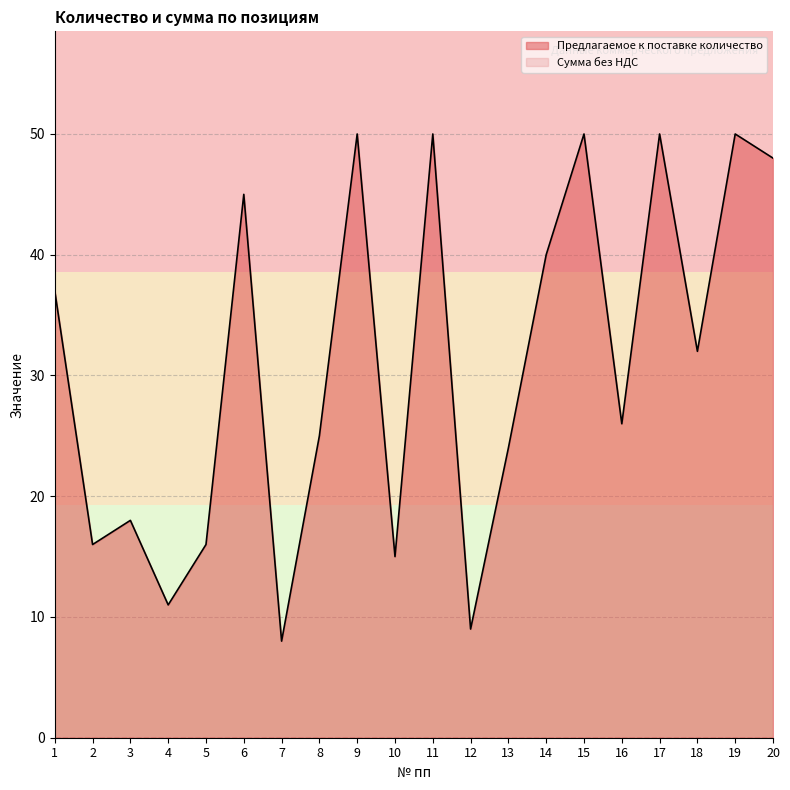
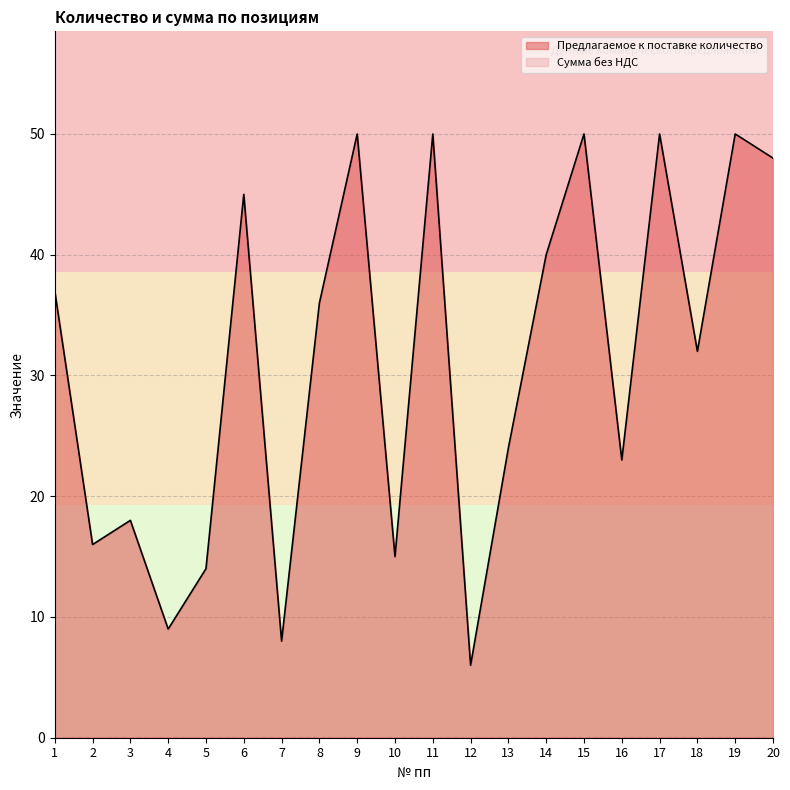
  {
    "Предлагаемое к поставке количество": {
      "1": 37,
      "2": 16,
      "3": 18,
-     "4": 11,
-     "5": 16,
+     "4": 9,
+     "5": 14,
      "6": 45,
      "7": 8,
-     "8": 25,
+     "8": 36,
      "9": 50,
      "10": 15,
      "11": 50,
-     "12": 9,
+     "12": 6,
      "13": 24,
      "14": 40,
      "15": 50,
-     "16": 26,
+     "16": 23,
      "17": 50,
      "18": 32,
      "19": 50,
      "20": 48
    },
    "Сумма без НДС": {
      "1": 0,
      "2": 0,
      "3": 0,
      "4": 0,
      "5": 0,
      "6": 0,
      "7": 0,
      "8": 0,
      "9": 0,
      "10": 0,
      "11": 0,
      "12": 0,
      "13": 0,
      "14": 0,
      "15": 0,
      "16": 0,
      "17": 0,
      "18": 0,
      "19": 0,
      "20": 0
    }
  }
